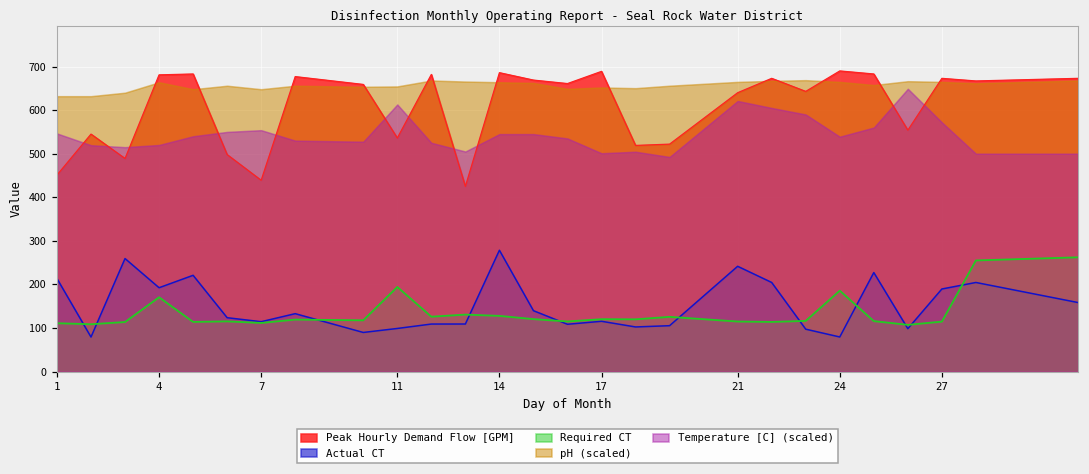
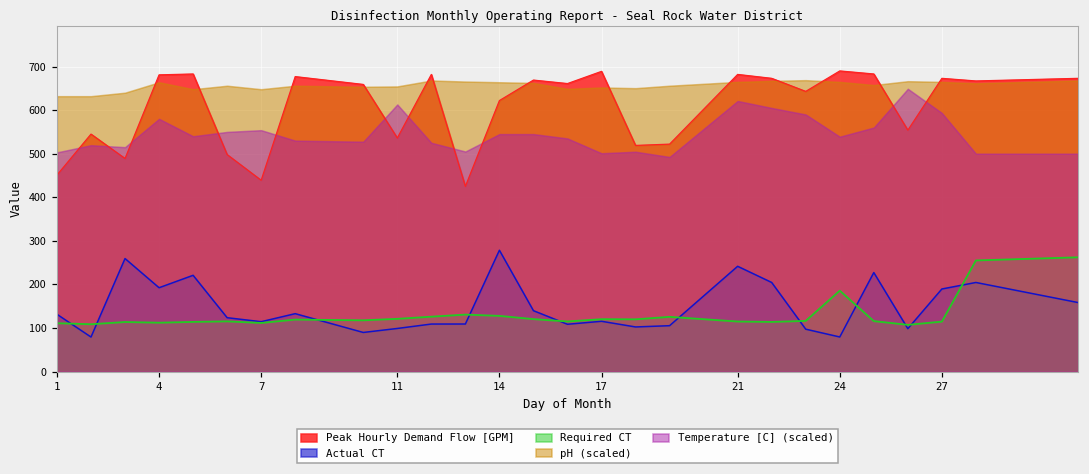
  {
    "Peak Hourly Demand Flow [GPM]": {
      "1": 450,
      "4": 680,
      "7": 440,
      "11": 540,
-     "14": 690,
+     "14": 620,
      "17": 690,
-     "21": 640,
+     "21": 680,
      "24": 690,
      "27": 670
    },
    "Actual CT": {
-     "1": 210,
+     "1": 130,
      "4": 190,
      "11": 100,
      "14": 280,
      "21": 240,
      "24": 80,
      "27": 190
    },
    "Required CT": {
      "1": 110,
-     "4": 170,
-     "11": 190,
+     "4": 110,
+     "11": 120,
      "14": 130,
      "21": 110,
      "24": 190,
      "27": 110
    },
    "pH (scaled)": {
      "1": 630,
      "4": 660,
      "7": 650,
      "11": 650,
      "14": 660,
      "17": 650,
      "21": 660,
      "24": 660,
      "27": 660
    },
    "Temperature [C] (scaled)": {
-     "1": 550,
-     "4": 520,
+     "1": 500,
+     "4": 580,
      "7": 550,
      "11": 610,
      "14": 550,
      "17": 500,
      "21": 620,
      "24": 540,
-     "27": 570
+     "27": 590
    }
  }
